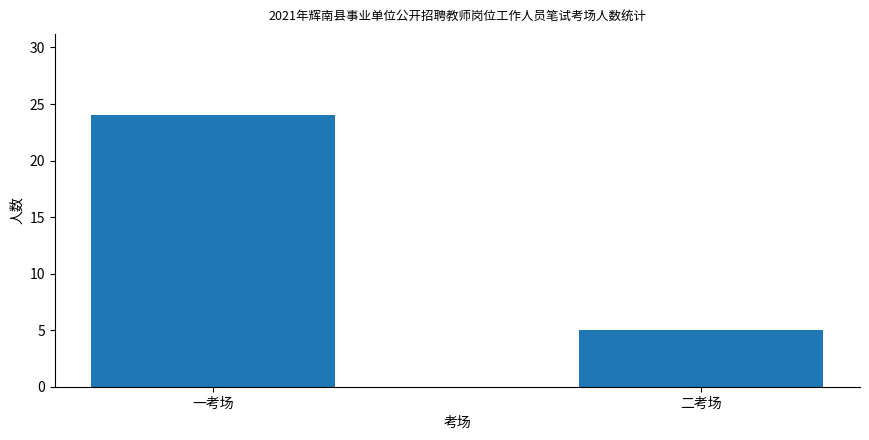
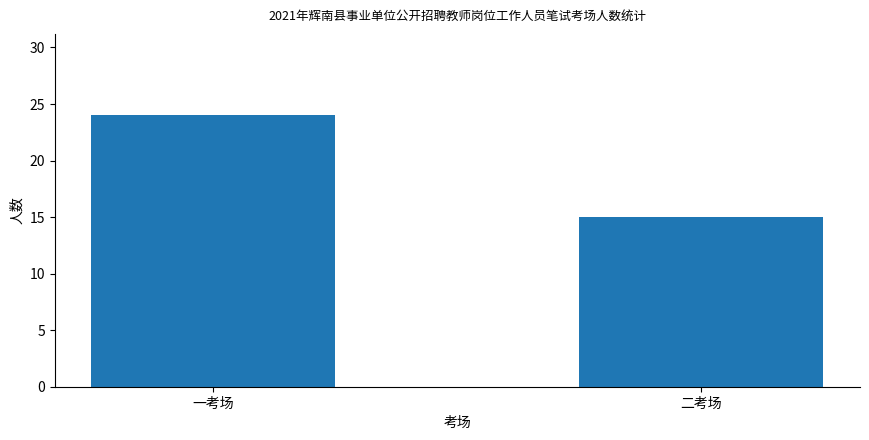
  {
    "一考场": 24,
-   "二考场": 5
+   "二考场": 15
  }
